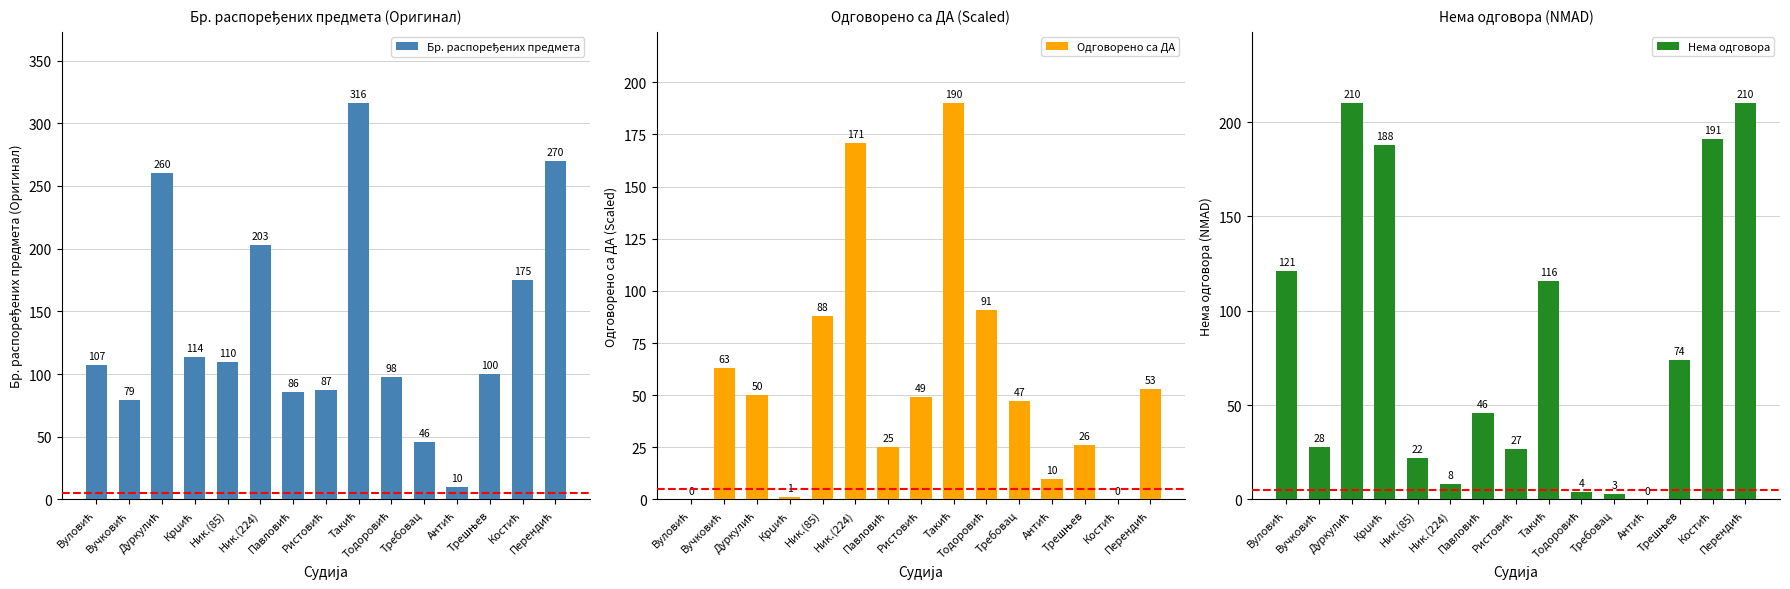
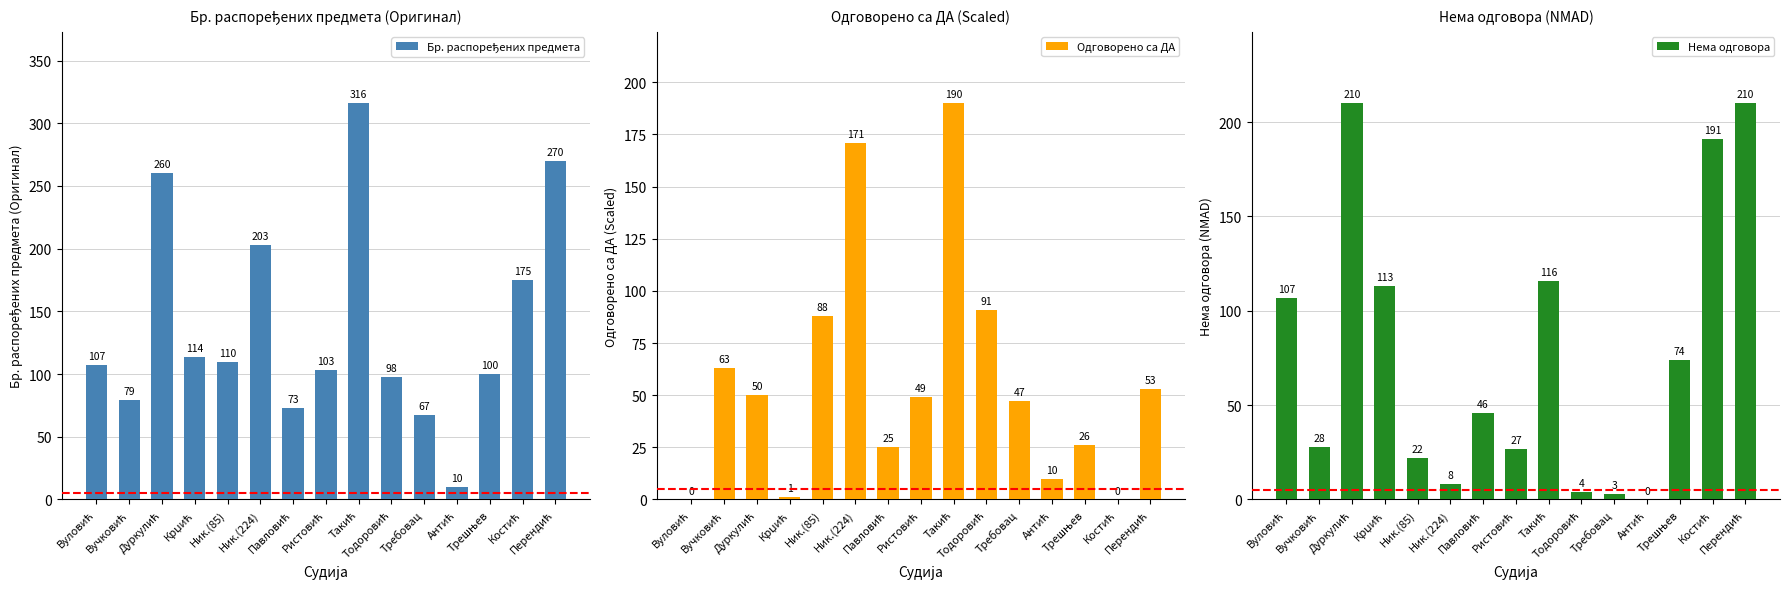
  {
    "Бр. распоређених предмета (Оригинал)": {
      "Вуловић": 107,
      "Вучковић": 79,
      "Дуркулић": 260,
      "Крџић": 114,
      "Ник.(85)": 110,
      "Ник.(224)": 203,
-     "Павловић": 86,
-     "Ристовић": 87,
+     "Павловић": 73,
+     "Ристовић": 103,
      "Такић": 316,
      "Тодоровић": 98,
-     "Требовац": 46,
+     "Требовац": 67,
      "Антић": 10,
      "Трешњев": 100,
      "Костић": 175,
      "Перендић": 270
    },
    "Одговорено са ДА (Scaled)": {
      "Вуловић": 0,
      "Вучковић": 63,
      "Дуркулић": 50,
      "Крџић": 1,
      "Ник.(85)": 88,
      "Ник.(224)": 171,
      "Павловић": 25,
      "Ристовић": 49,
      "Такић": 190,
      "Тодоровић": 91,
      "Требовац": 47,
      "Антић": 10,
      "Трешњев": 26,
      "Костић": 0,
      "Перендић": 53
    },
    "Нема одговора (NMAD)": {
-     "Вуловић": 121,
+     "Вуловић": 107,
      "Вучковић": 28,
      "Дуркулић": 210,
-     "Крџић": 188,
+     "Крџић": 113,
      "Ник.(85)": 22,
      "Ник.(224)": 8,
      "Павловић": 46,
      "Ристовић": 27,
      "Такић": 116,
      "Тодоровић": 4,
      "Требовац": 3,
      "Антић": 0,
      "Трешњев": 74,
      "Костић": 191,
      "Перендић": 210
    }
  }
